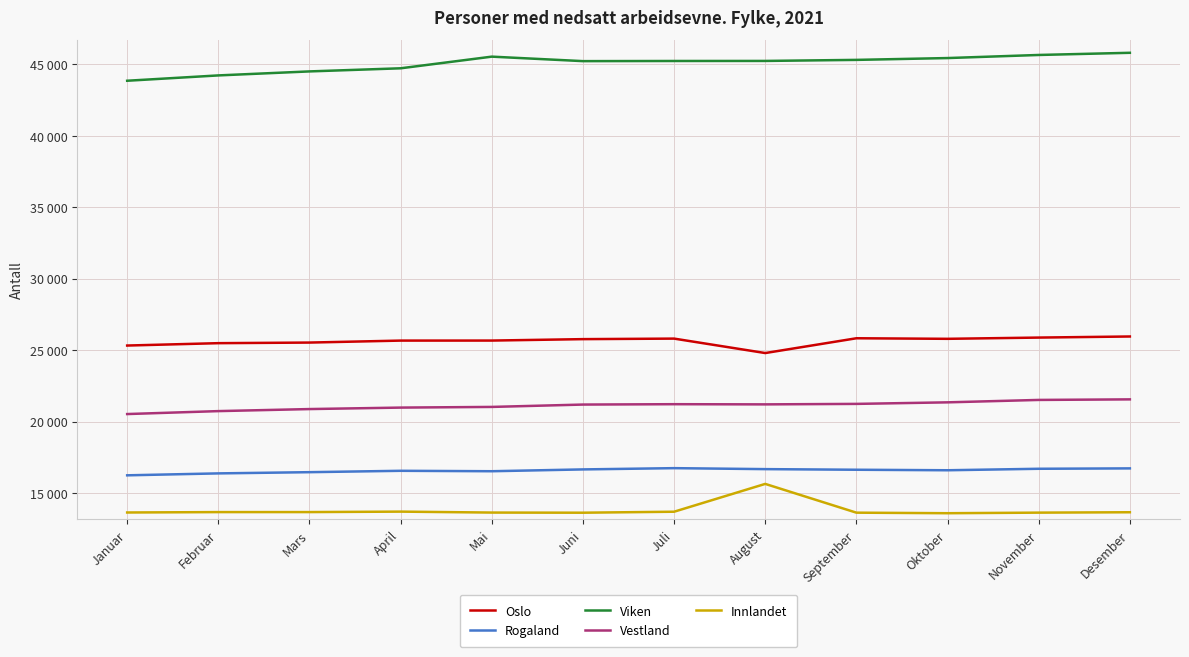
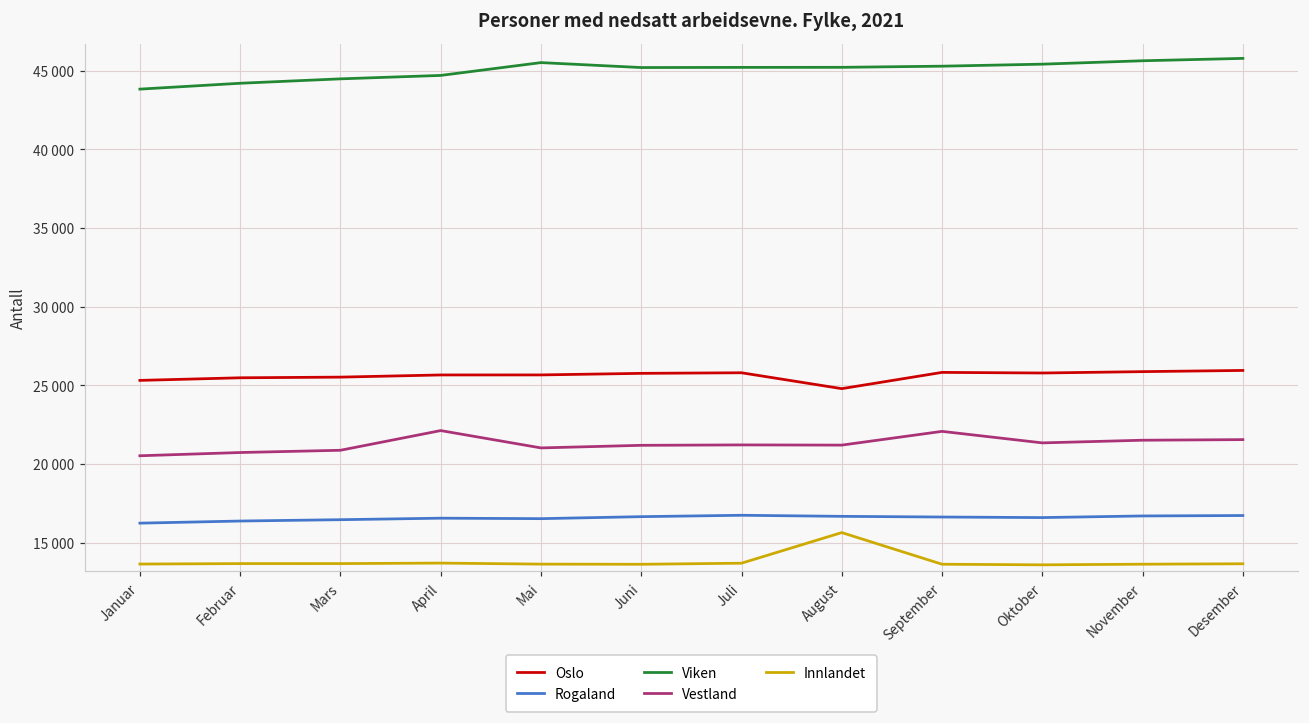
  {
    "Oslo": {
      "Januar": 25300,
      "Februar": 25500,
      "Mars": 25500,
      "April": 25700,
      "Mai": 25700,
      "Juni": 25800,
      "Juli": 25800,
      "August": 24800,
      "September": 25800,
      "Oktober": 25800,
      "November": 25900,
      "Desember": 25900
    },
    "Rogaland": {
      "Januar": 16200,
      "Februar": 16400,
      "Mars": 16500,
      "April": 16600,
      "Mai": 16500,
      "Juni": 16600,
      "Juli": 16700,
      "August": 16700,
      "September": 16600,
      "Oktober": 16600,
      "November": 16700,
      "Desember": 16700
    },
    "Viken": {
      "Januar": 43800,
      "Februar": 44200,
      "Mars": 44500,
      "April": 44700,
      "Mai": 45500,
      "Juni": 45200,
      "Juli": 45200,
      "August": 45200,
      "September": 45300,
      "Oktober": 45400,
      "November": 45600,
      "Desember": 45800
    },
    "Vestland": {
      "Januar": 20500,
      "Februar": 20700,
      "Mars": 20900,
-     "April": 21000,
+     "April": 22100,
      "Mai": 21000,
      "Juni": 21200,
      "Juli": 21200,
      "August": 21200,
-     "September": 21200,
+     "September": 22100,
      "Oktober": 21300,
      "November": 21500,
      "Desember": 21500
    },
    "Innlandet": {
      "Januar": 13600,
      "Februar": 13700,
      "Mars": 13700,
      "April": 13700,
      "Mai": 13600,
      "Juni": 13600,
      "Juli": 13700,
      "August": 15600,
      "September": 13600,
      "Oktober": 13600,
      "November": 13600,
      "Desember": 13700
    }
  }
